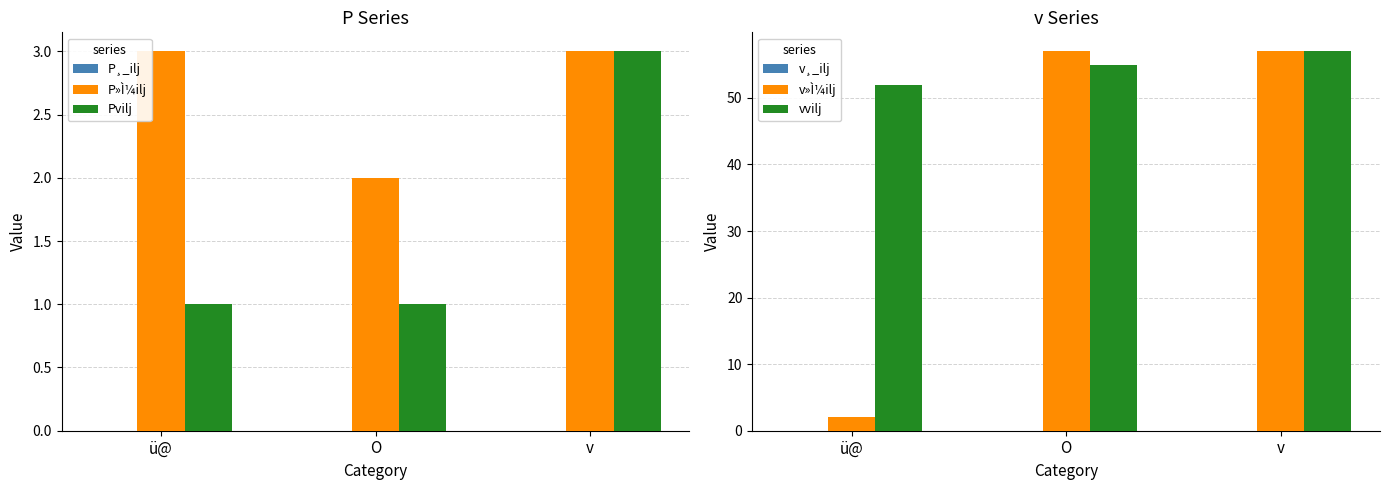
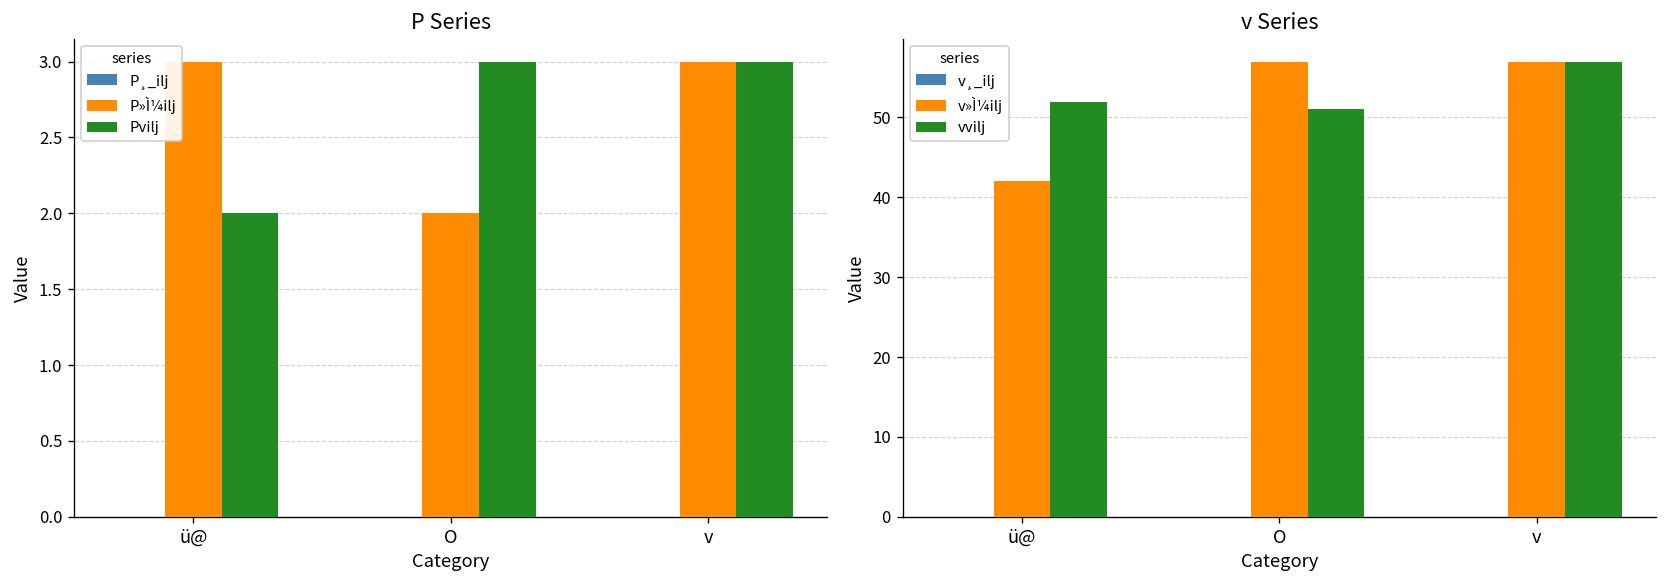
  {
    "P Series": {
      "P¸_ilj": {
        "ü@": 0,
        "O": 0,
        "v": 0
      },
      "P»Ì¼ilj": {
        "ü@": 3,
        "O": 2,
        "v": 3
      },
      "Pvilj": {
-       "ü@": 1,
-       "O": 1,
+       "ü@": 2,
+       "O": 3,
        "v": 3
      }
    },
    "v Series": {
      "v¸_ilj": {
        "ü@": 0,
        "O": 0,
        "v": 0
      },
      "v»Ì¼ilj": {
-       "ü@": 2,
+       "ü@": 42,
        "O": 57,
        "v": 57
      },
      "vvilj": {
        "ü@": 52,
-       "O": 55,
+       "O": 51,
        "v": 57
      }
    }
  }
